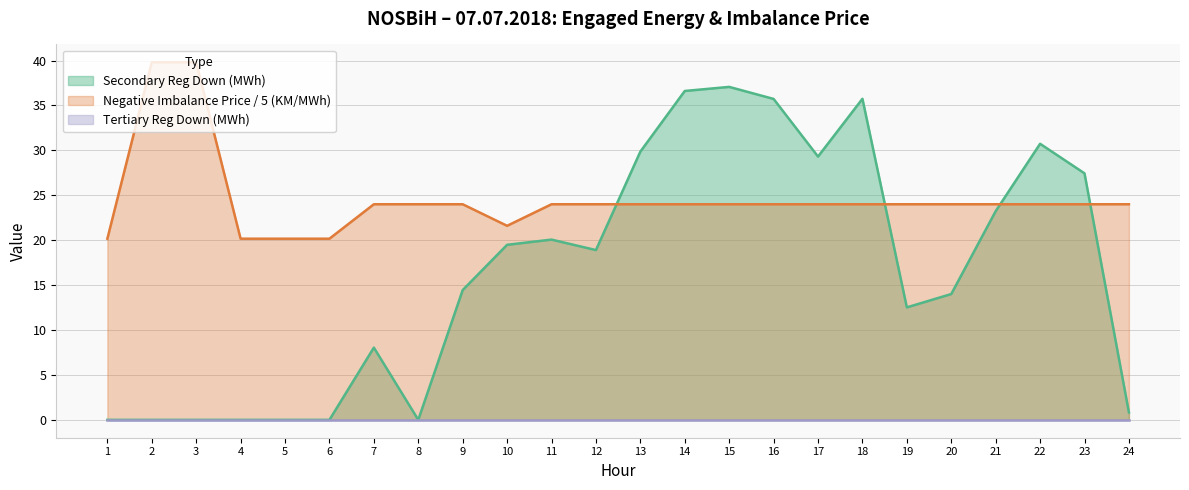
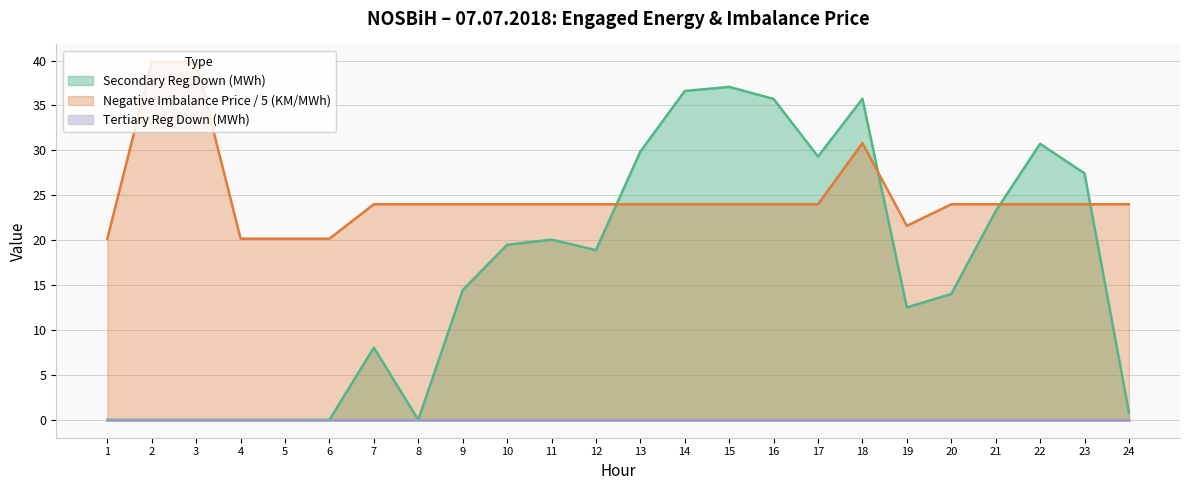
  {
    "Secondary Reg Down (MWh)": {
      "7": 8,
      "9": 14,
      "10": 19,
      "11": 20,
      "12": 19,
      "13": 30,
      "14": 37,
      "15": 37,
      "16": 36,
      "17": 29,
      "18": 36,
      "19": 13,
      "20": 14,
      "21": 23,
      "22": 31,
      "23": 27,
      "24": 1
    },
    "Negative Imbalance Price / 5 (KM/MWh)": {
      "1": 20,
      "4": 20,
      "5": 20,
      "6": 20,
      "7": 24,
      "8": 24,
      "9": 24,
-     "10": 22,
+     "10": 24,
      "11": 24,
      "12": 24,
      "13": 24,
      "14": 24,
      "15": 24,
      "16": 24,
      "17": 24,
-     "18": 24,
-     "19": 24,
+     "18": 31,
+     "19": 22,
      "20": 24,
      "21": 24,
      "22": 24,
      "23": 24,
      "24": 24
    },
    "Tertiary Reg Down (MWh)": {
      "7": 0,
      "9": 0,
      "10": 0,
      "11": 0,
      "12": 0,
      "13": 0,
      "14": 0,
      "15": 0,
      "16": 0,
      "17": 0,
      "18": 0,
      "19": 0,
      "20": 0,
      "21": 0,
      "22": 0,
      "23": 0,
      "24": 0
    }
  }
